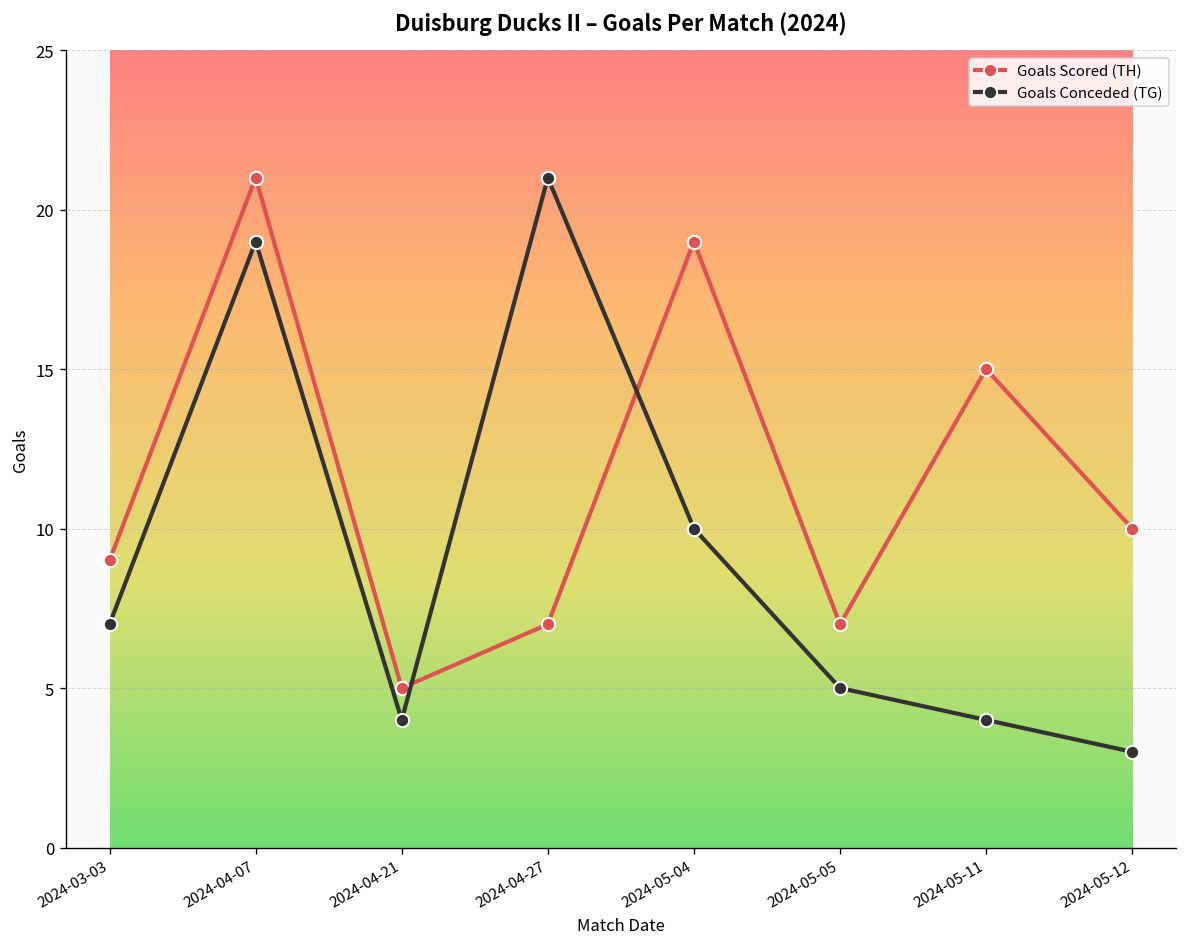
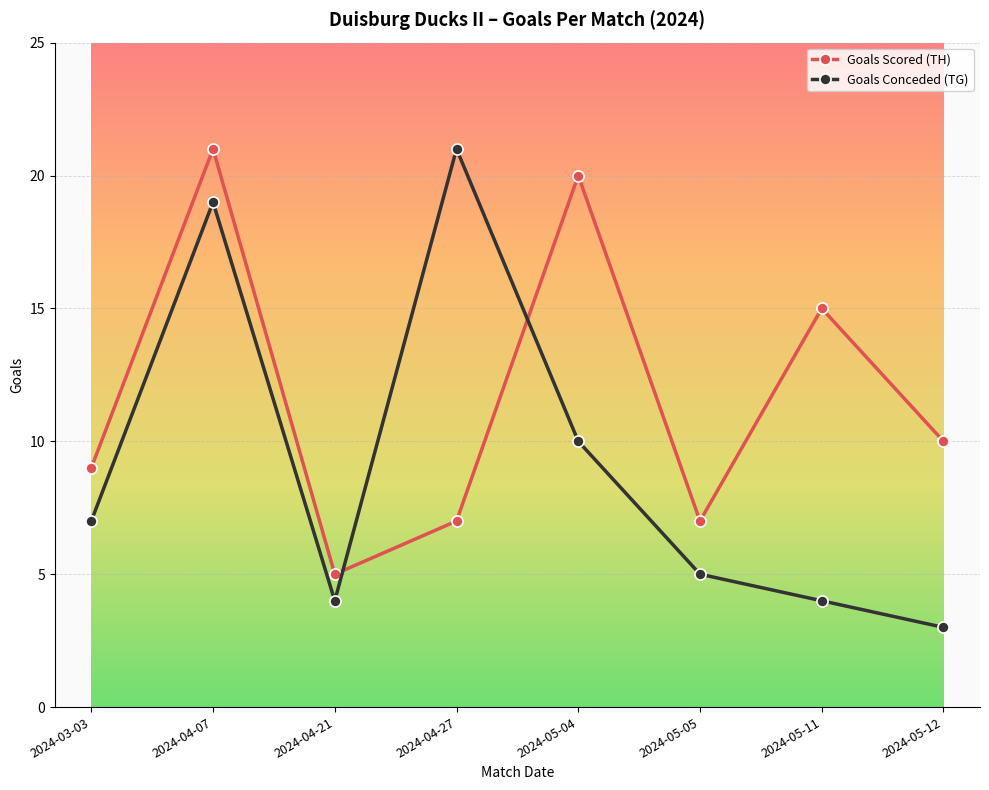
  {
    "Goals Scored (TH)": {
      "2024-03-03": 9,
      "2024-04-07": 21,
      "2024-04-21": 5,
      "2024-04-27": 7,
-     "2024-05-04": 19,
+     "2024-05-04": 20,
      "2024-05-05": 7,
      "2024-05-11": 15,
      "2024-05-12": 10
    },
    "Goals Conceded (TG)": {
      "2024-03-03": 7,
      "2024-04-07": 19,
      "2024-04-21": 4,
      "2024-04-27": 21,
      "2024-05-04": 10,
      "2024-05-05": 5,
      "2024-05-11": 4,
      "2024-05-12": 3
    }
  }
